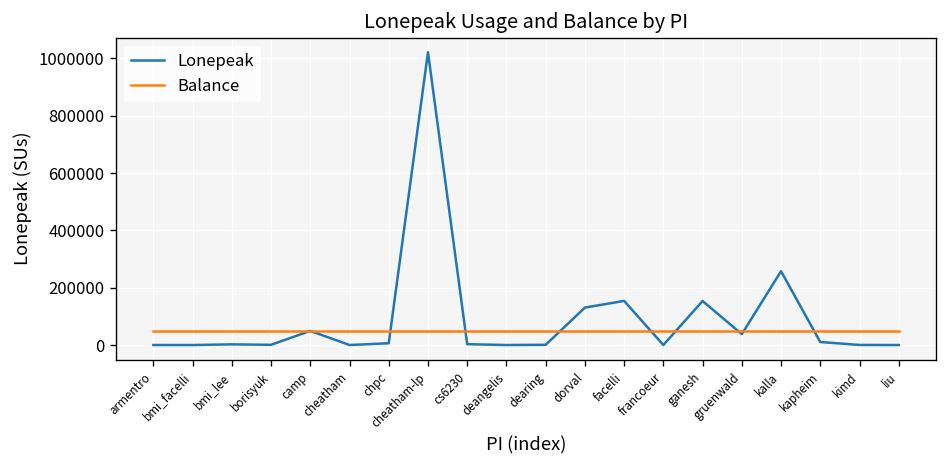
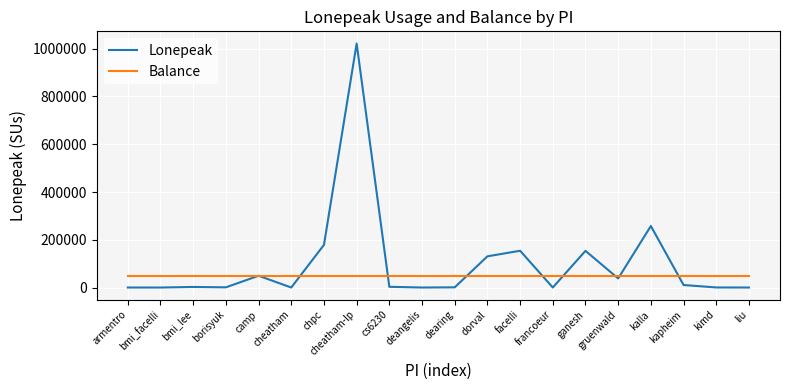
  {
    "Lonepeak": {
      "armentro": 0,
      "bmi_facelli": 0,
      "bmi_lee": 0,
      "borisyuk": 0,
      "cheatham": 0,
-     "chpc": 10000,
+     "chpc": 180000,
      "cheatham-lp": 1020000,
      "cs6230": 0,
      "deangelis": 0,
      "dearing": 0,
      "dorval": 130000,
      "facelli": 150000,
      "francoeur": 0,
      "ganesh": 150000,
      "kalla": 260000,
      "kapheim": 10000,
      "kimd": 0,
      "liu": 0
    },
    "Balance": {
      "armentro": 50000,
      "bmi_facelli": 50000,
      "bmi_lee": 50000,
      "borisyuk": 50000,
      "cheatham": 50000,
      "chpc": 50000,
      "cheatham-lp": 50000,
      "cs6230": 50000,
      "deangelis": 50000,
      "dearing": 50000,
      "dorval": 50000,
      "facelli": 50000,
      "francoeur": 50000,
      "ganesh": 50000,
      "kalla": 50000,
      "kapheim": 50000,
      "kimd": 50000,
      "liu": 50000
    }
  }
